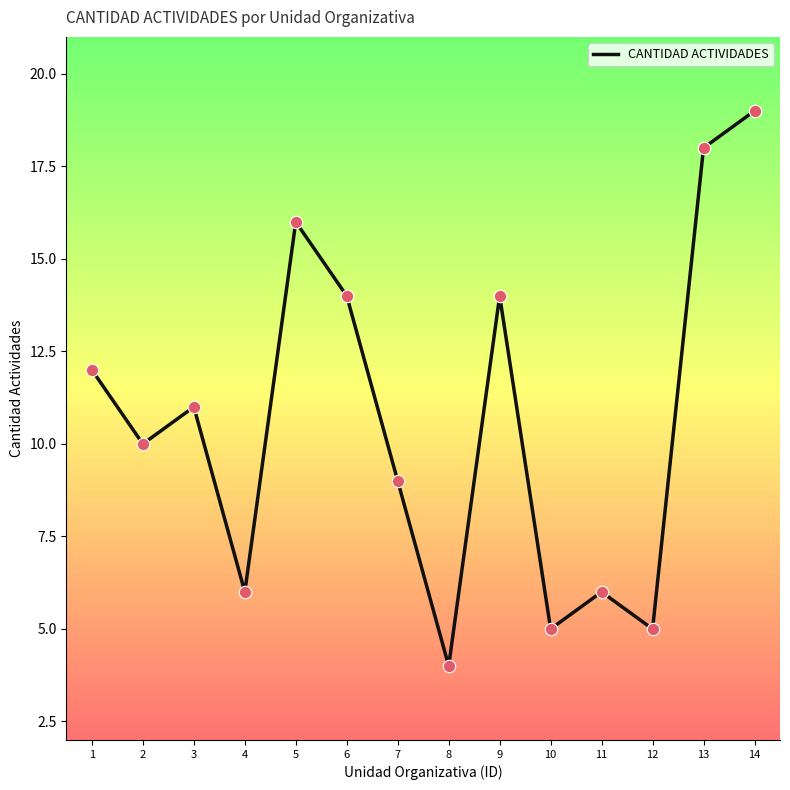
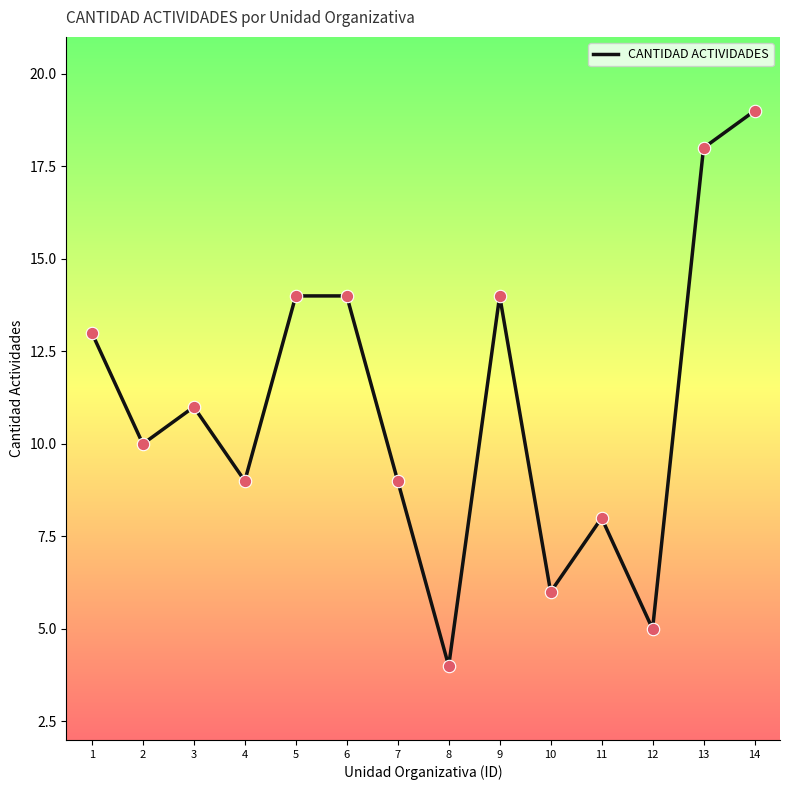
  {
-   "1": 12,
+   "1": 13,
    "2": 10,
    "3": 11,
-   "4": 6,
-   "5": 16,
+   "4": 9,
+   "5": 14,
    "6": 14,
    "7": 9,
    "8": 4,
    "9": 14,
-   "10": 5,
-   "11": 6,
+   "10": 6,
+   "11": 8,
    "12": 5,
    "13": 18,
    "14": 19
  }
